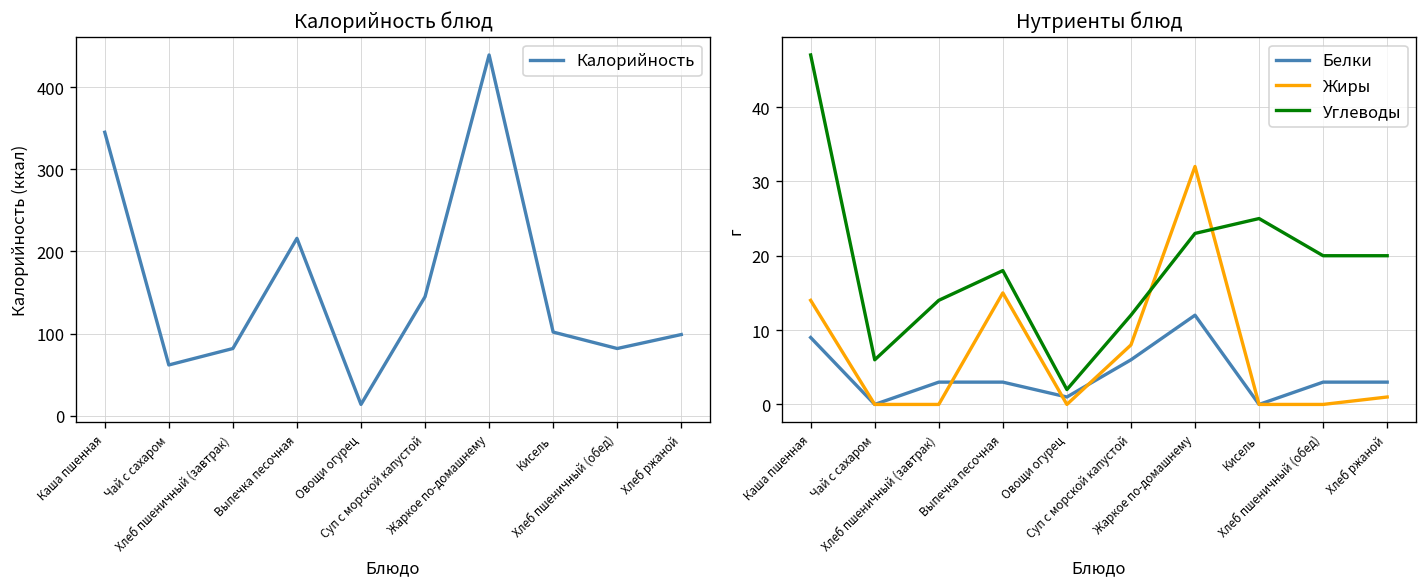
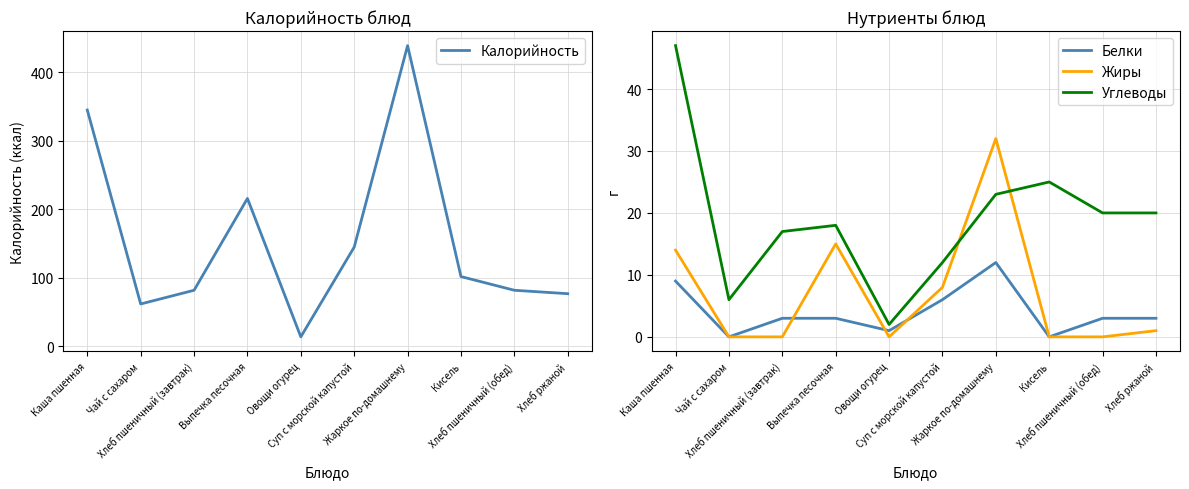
  {
    "Калорийность блюд": {
      "Каша пшенная": 350,
      "Чай с сахаром": 60,
      "Хлеб пшеничный (завтрак)": 80,
      "Выпечка песочная": 220,
      "Овощи огурец": 10,
      "Суп с морской капустой": 150,
      "Жаркое по-домашнему": 440,
      "Кисель": 100,
      "Хлеб пшеничный (обед)": 80,
-     "Хлеб ржаной": 100
+     "Хлеб ржаной": 80
    },
    "Нутриенты блюд": {
      "Белки": {
        "Каша пшенная": 9,
        "Хлеб пшеничный (завтрак)": 3,
        "Выпечка песочная": 3,
        "Овощи огурец": 1,
        "Суп с морской капустой": 6,
        "Жаркое по-домашнему": 12,
        "Хлеб пшеничный (обед)": 3,
        "Хлеб ржаной": 3
      },
      "Жиры": {
        "Каша пшенная": 14,
        "Хлеб пшеничный (завтрак)": 0,
        "Выпечка песочная": 15,
        "Овощи огурец": 0,
        "Суп с морской капустой": 8,
        "Жаркое по-домашнему": 32,
        "Хлеб пшеничный (обед)": 0,
        "Хлеб ржаной": 1
      },
      "Углеводы": {
        "Каша пшенная": 47,
        "Чай с сахаром": 6,
-       "Хлеб пшеничный (завтрак)": 14,
+       "Хлеб пшеничный (завтрак)": 17,
        "Выпечка песочная": 18,
        "Овощи огурец": 2,
        "Суп с морской капустой": 12,
        "Жаркое по-домашнему": 23,
        "Кисель": 25,
        "Хлеб пшеничный (обед)": 20,
        "Хлеб ржаной": 20
      }
    }
  }
